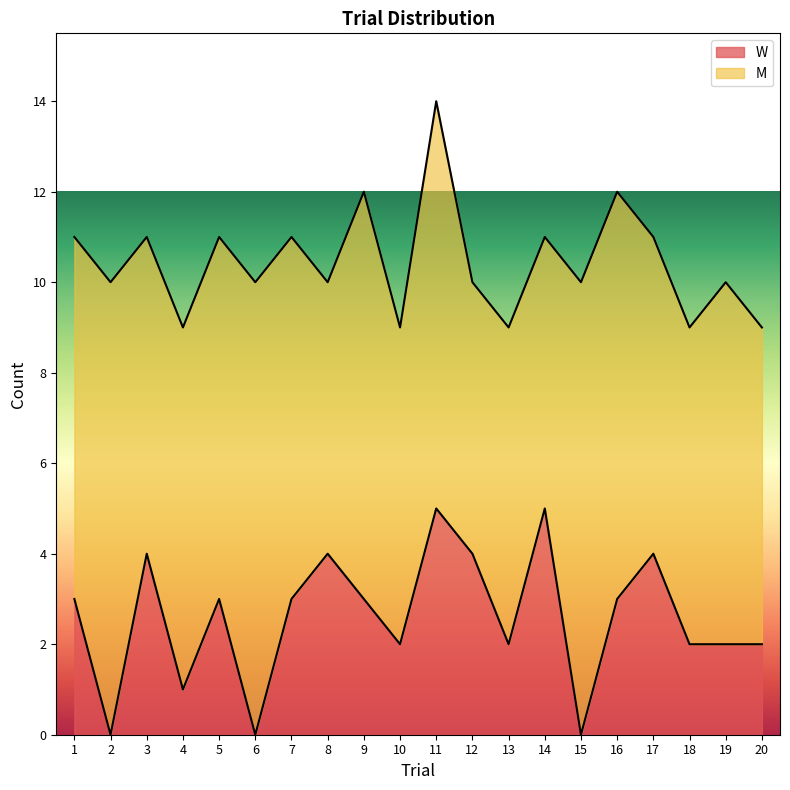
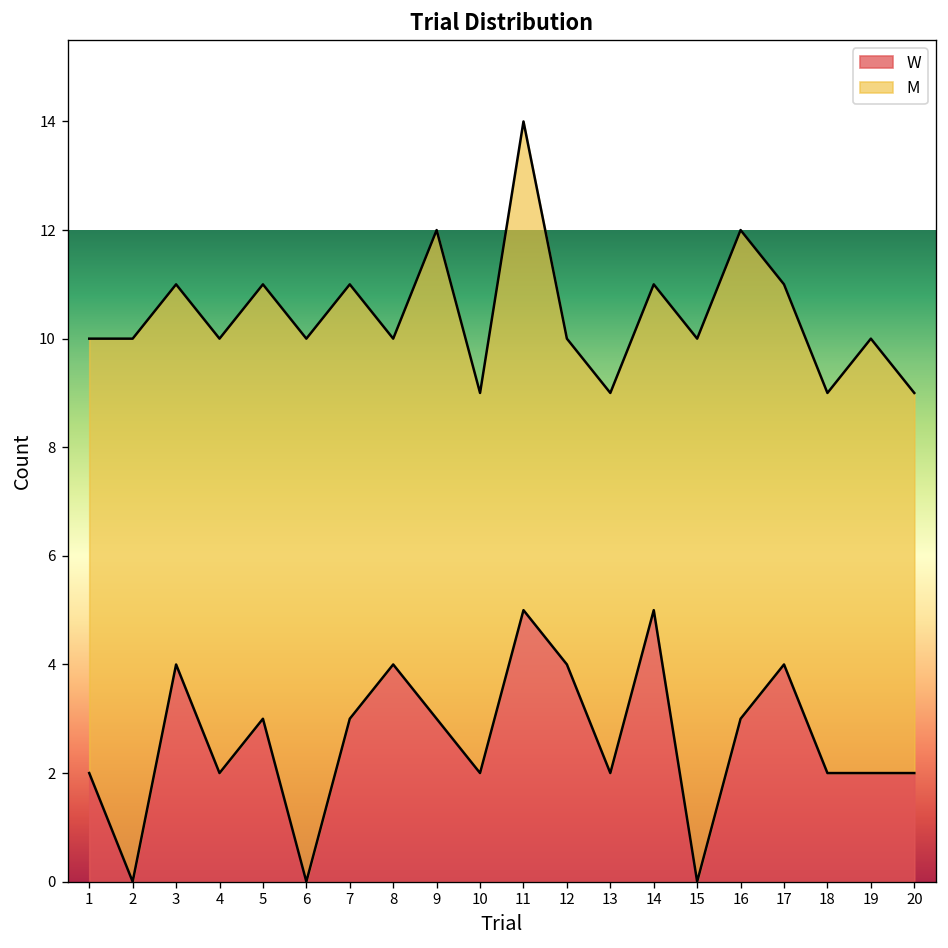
  {
    "W": {
-     "1": 3,
+     "1": 2,
      "2": 0,
      "3": 4,
-     "4": 1,
+     "4": 2,
      "5": 3,
      "6": 0,
      "7": 3,
      "8": 4,
      "9": 3,
      "10": 2,
      "11": 5,
      "12": 4,
      "13": 2,
      "14": 5,
      "15": 0,
      "16": 3,
      "17": 4,
      "18": 2,
      "19": 2,
      "20": 2
    },
    "M": {
      "2": 10,
      "3": 11,
      "5": 11,
      "6": 10,
      "7": 11,
      "8": 10,
      "9": 12,
      "10": 9,
      "11": 14,
      "12": 10,
      "13": 9,
      "14": 11,
      "15": 10,
      "16": 12,
      "17": 11,
      "18": 9,
      "19": 10,
      "20": 9
    }
  }
